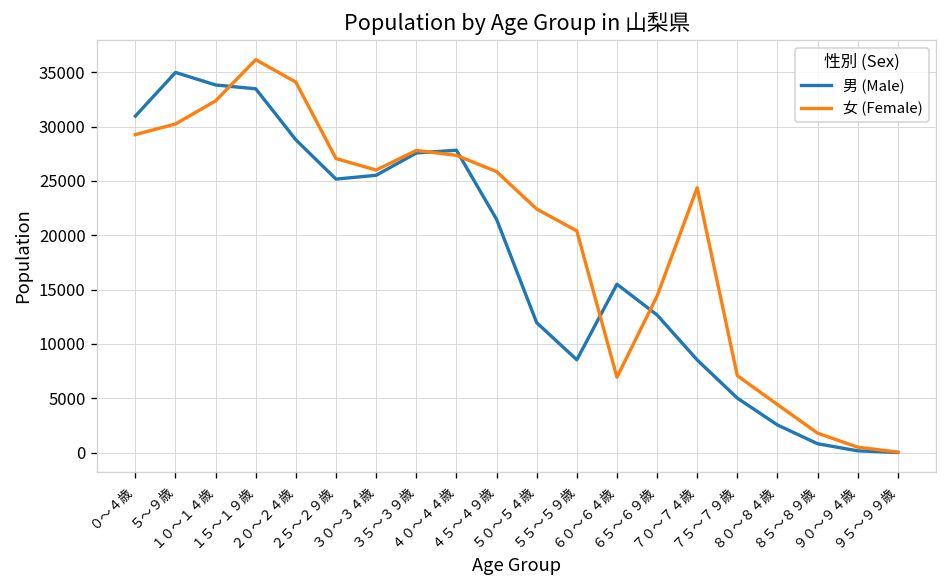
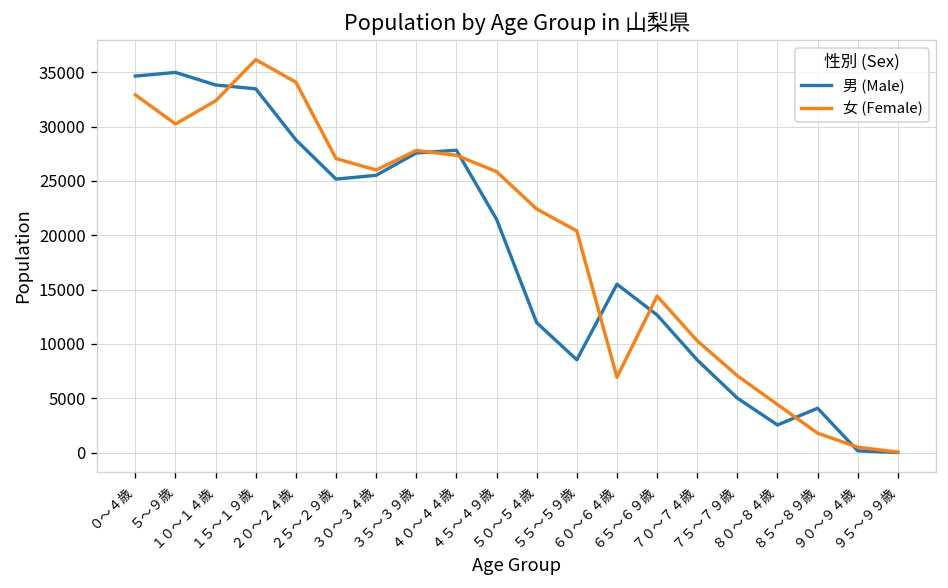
  {
    "男 (Male)": {
-     "０～４歳": 31000,
+     "０～４歳": 35000,
      "５～９歳": 35000,
      "１０～１４歳": 34000,
      "１５～１９歳": 33000,
      "２０～２４歳": 29000,
      "２５～２９歳": 25000,
      "３０～３４歳": 26000,
      "４０～４４歳": 28000,
      "４５～４９歳": 21000,
      "５０～５４歳": 12000,
      "５５～５９歳": 9000,
      "６０～６４歳": 16000,
      "６５～６９歳": 13000,
      "７０～７４歳": 9000,
      "７５～７９歳": 5000,
      "８０～８４歳": 3000,
-     "８５～８９歳": 1000,
+     "８５～８９歳": 4000,
      "９０～９４歳": 0
    },
    "女 (Female)": {
-     "０～４歳": 29000,
+     "０～４歳": 33000,
      "５～９歳": 30000,
      "１０～１４歳": 32000,
      "１５～１９歳": 36000,
      "２０～２４歳": 34000,
      "２５～２９歳": 27000,
      "３０～３４歳": 26000,
      "４０～４４歳": 27000,
      "４５～４９歳": 26000,
      "５０～５４歳": 22000,
      "５５～５９歳": 20000,
      "６０～６４歳": 7000,
      "６５～６９歳": 14000,
-     "７０～７４歳": 24000,
+     "７０～７４歳": 10000,
      "７５～７９歳": 7000,
      "８０～８４歳": 4000,
      "８５～８９歳": 2000,
      "９０～９４歳": 1000
    }
  }
